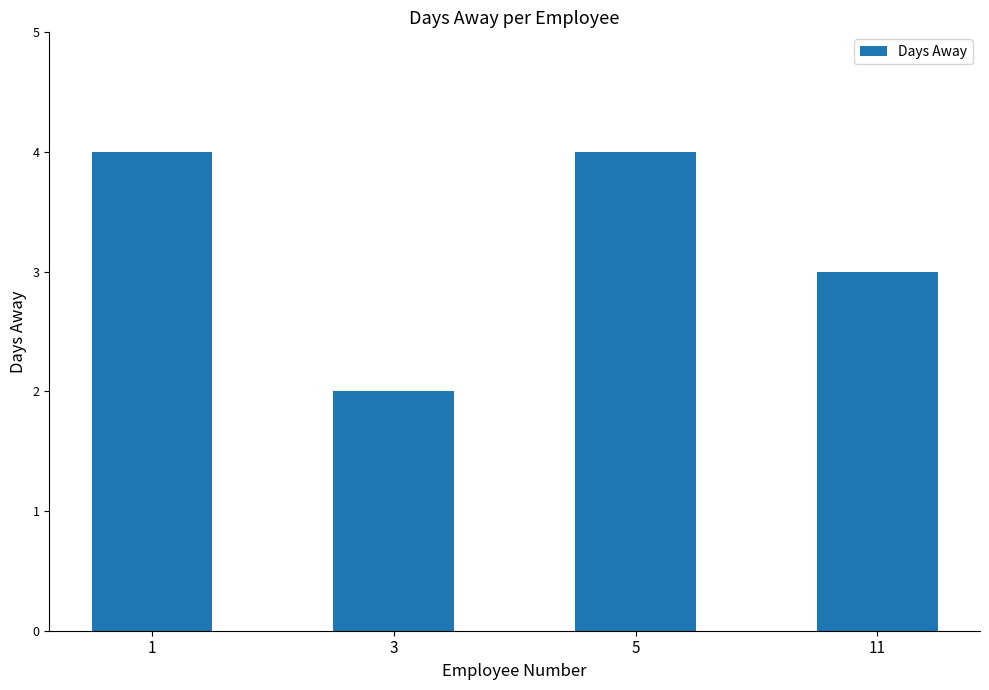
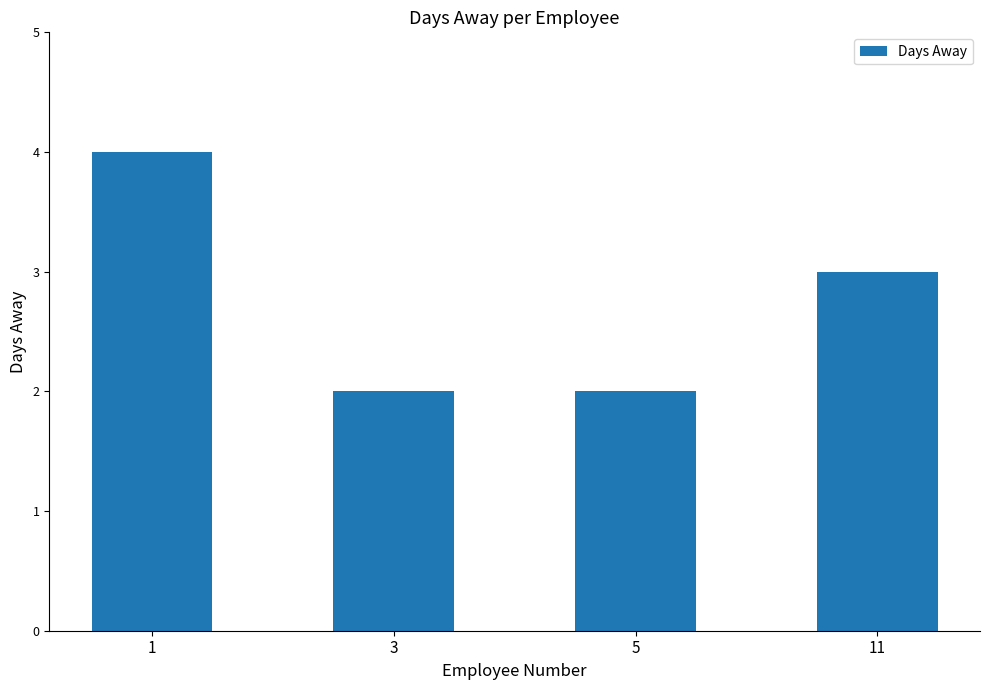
  {
    "1": 4,
    "3": 2,
-   "5": 4,
+   "5": 2,
    "11": 3
  }
